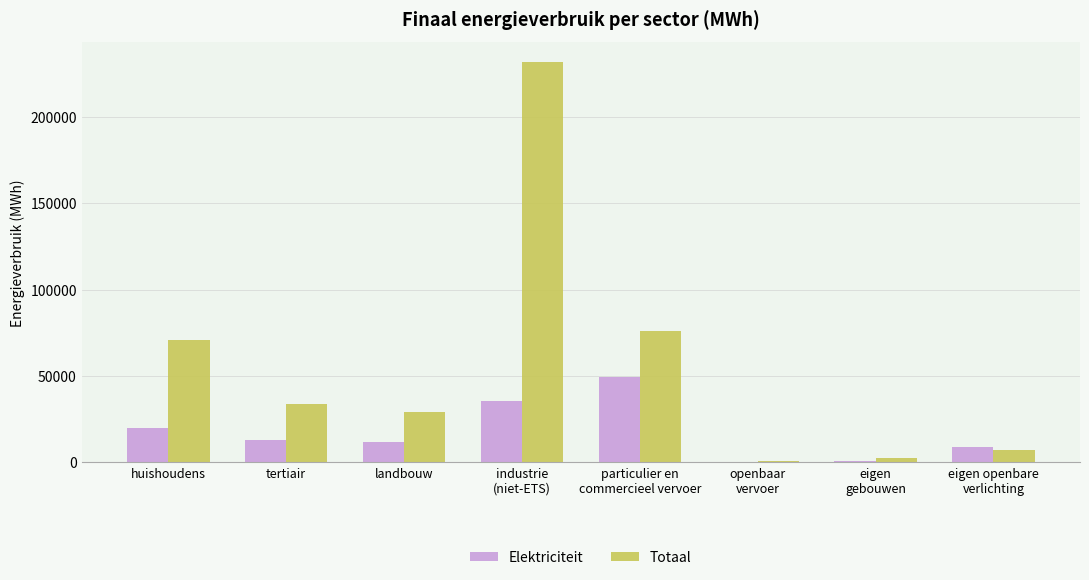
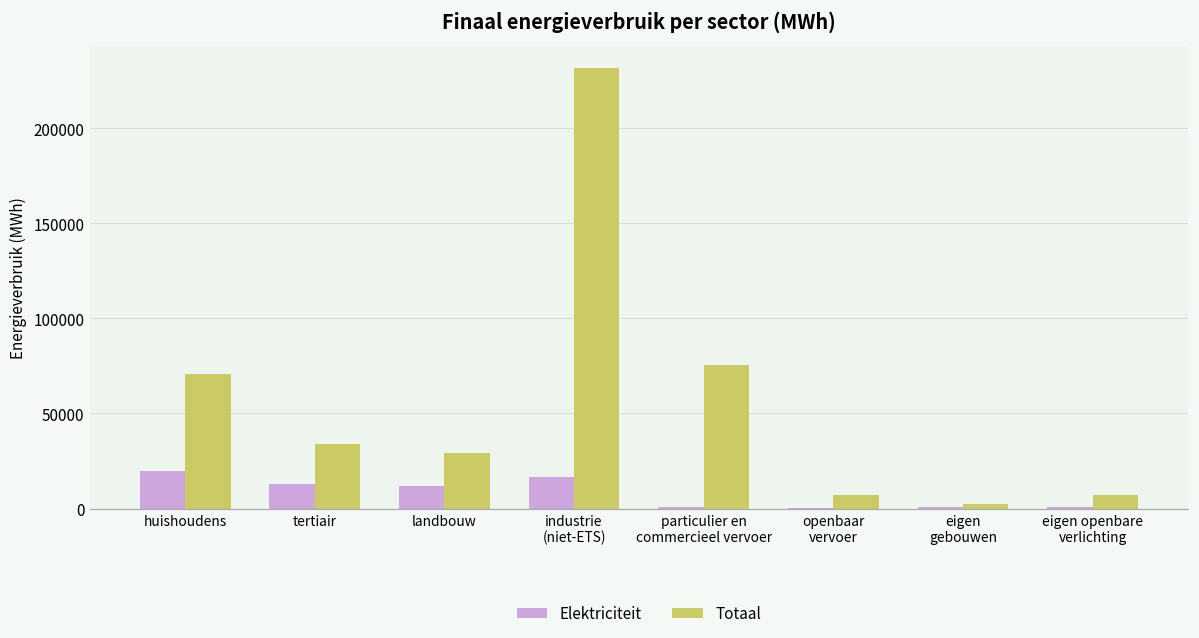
  {
    "Elektriciteit": {
      "huishoudens": 20000,
      "tertiair": 13000,
      "landbouw": 12000,
-     "industrie (niet-ETS)": 35000,
-     "particulier en commercieel vervoer": 49000,
-     "eigen openbare verlichting": 9000
+     "industrie (niet-ETS)": 16000,
+     "particulier en commercieel vervoer": 1000,
+     "eigen openbare verlichting": 1000
    },
    "Totaal": {
      "huishoudens": 71000,
      "tertiair": 34000,
      "landbouw": 29000,
      "industrie (niet-ETS)": 232000,
      "particulier en commercieel vervoer": 76000,
-     "openbaar vervoer": 1000,
+     "openbaar vervoer": 7000,
      "eigen gebouwen": 2000,
      "eigen openbare verlichting": 7000
    }
  }
